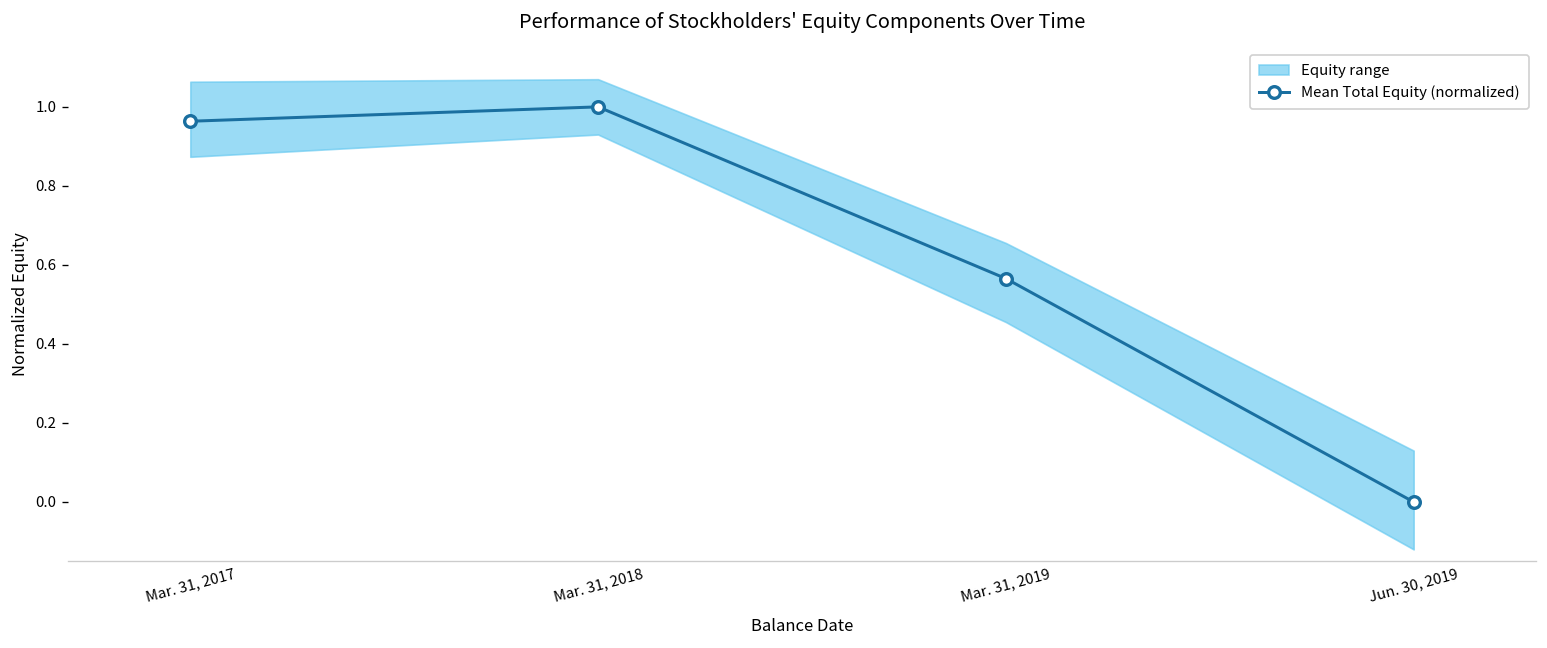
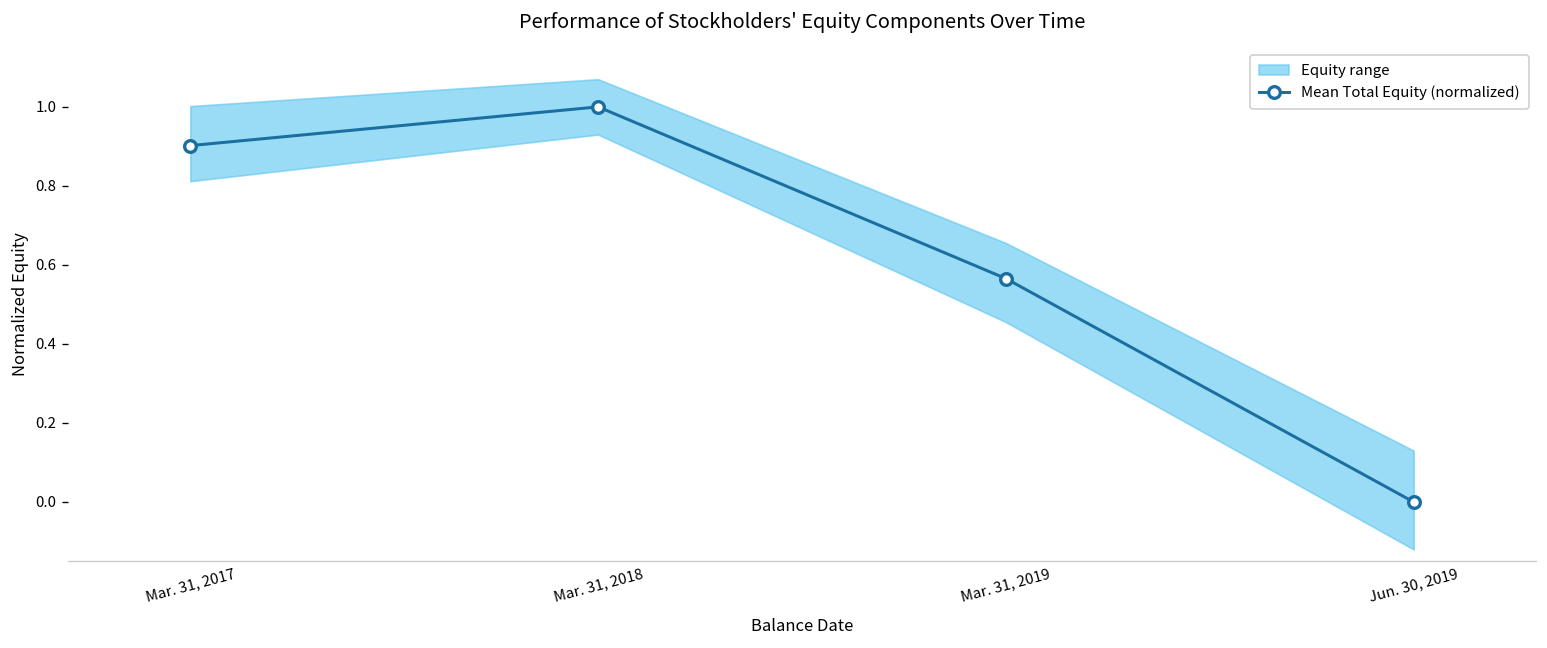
  {
    "Mean Total Equity (normalized)": {
-     "Mar. 31, 2017": 0.96,
+     "Mar. 31, 2017": 0.90,
      "Mar. 31, 2018": 1.00,
      "Mar. 31, 2019": 0.57,
      "Jun. 30, 2019": 0.00
    }
  }
